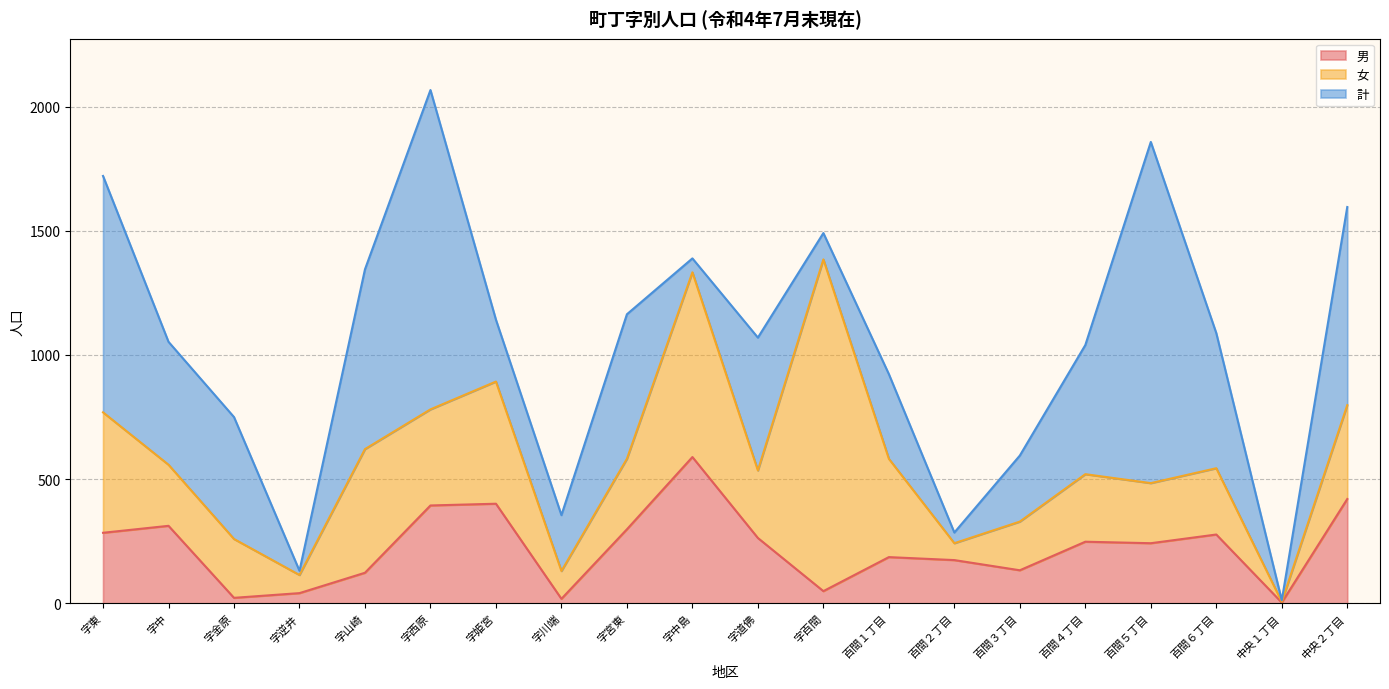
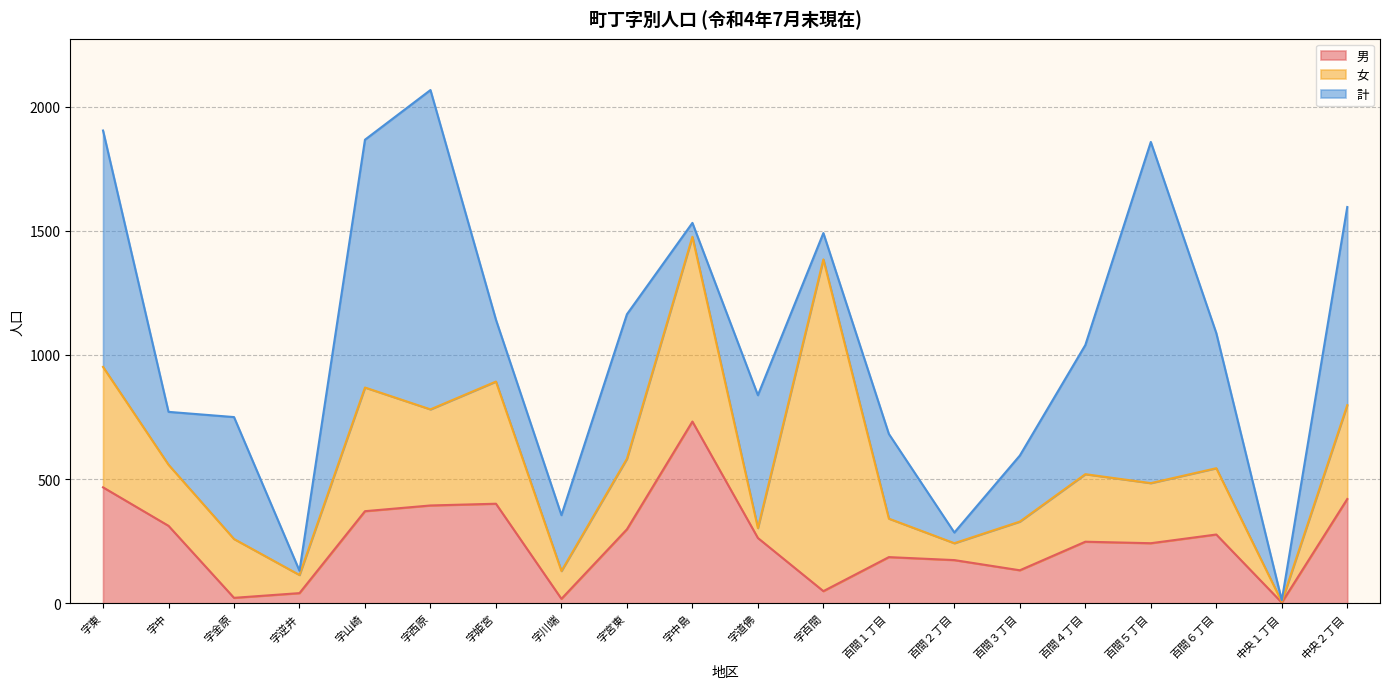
  {
    "男": {
-     "字東": 280,
+     "字東": 470,
      "字中": 310,
      "字金原": 20,
      "字逆井": 40,
-     "字山崎": 120,
+     "字山崎": 370,
      "字西原": 390,
      "字姫宮": 400,
      "字川端": 20,
      "字宮東": 300,
-     "字中島": 590,
+     "字中島": 730,
      "字道佛": 260,
      "字百間": 50,
      "百間１丁目": 190,
      "百間２丁目": 170,
      "百間３丁目": 130,
      "百間４丁目": 250,
      "百間５丁目": 240,
      "百間６丁目": 280,
      "中央２丁目": 420
    },
    "女": {
      "字東": 490,
      "字中": 250,
      "字金原": 240,
      "字逆井": 70,
      "字山崎": 500,
      "字西原": 390,
      "字姫宮": 490,
      "字川端": 110,
      "字宮東": 280,
      "字中島": 740,
-     "字道佛": 270,
+     "字道佛": 40,
      "字百間": 1340,
-     "百間１丁目": 400,
+     "百間１丁目": 160,
      "百間２丁目": 70,
      "百間３丁目": 200,
      "百間４丁目": 270,
      "百間５丁目": 240,
      "百間６丁目": 270,
      "中央２丁目": 380
    },
    "計": {
      "字東": 950,
-     "字中": 500,
+     "字中": 210,
      "字金原": 490,
      "字逆井": 20,
-     "字山崎": 720,
+     "字山崎": 1000,
      "字西原": 1290,
      "字姫宮": 250,
      "字川端": 230,
      "字宮東": 580,
      "字中島": 60,
      "字道佛": 540,
      "字百間": 110,
      "百間１丁目": 340,
      "百間２丁目": 40,
      "百間３丁目": 270,
      "百間４丁目": 520,
      "百間５丁目": 1370,
      "百間６丁目": 540,
      "中央２丁目": 800
    }
  }
